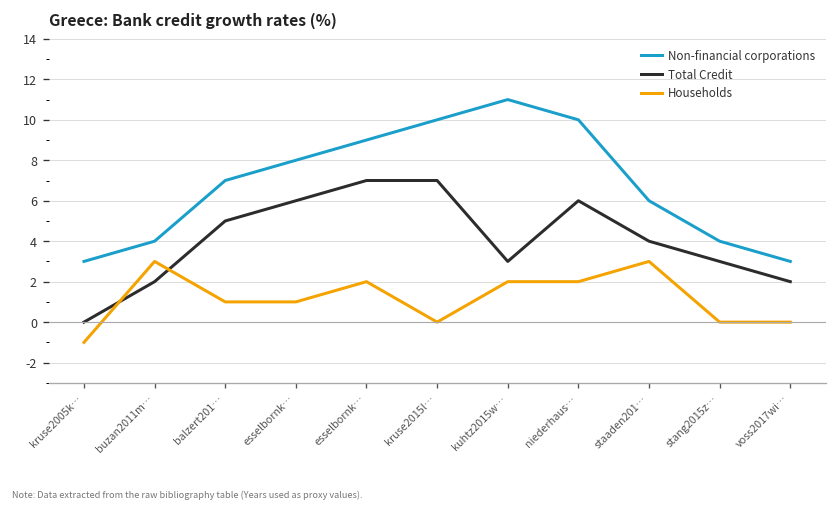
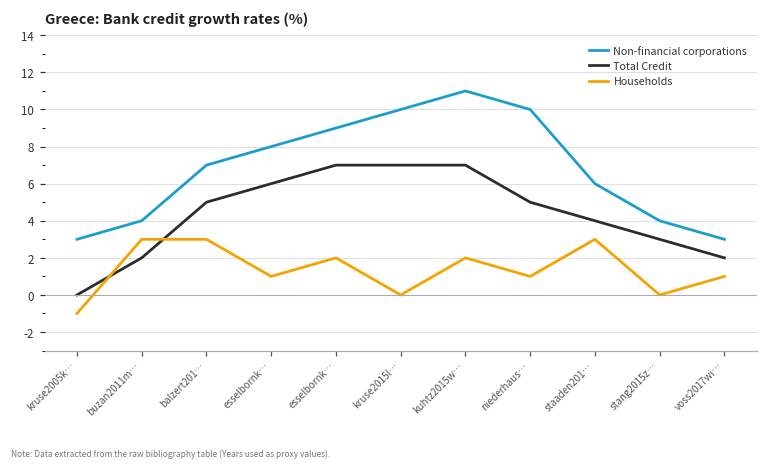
  {
    "Non-financial corporations": {
      "kruse2005k…": 3,
      "buzan2011m…": 4,
      "balzert201…": 7,
      "kruse2015l…": 10,
      "kuhtz2015w…": 11,
      "niederhaus…": 10,
      "staaden201…": 6,
      "stang2015z…": 4,
      "voss2017wi…": 3
    },
    "Total Credit": {
      "kruse2005k…": 0,
      "buzan2011m…": 2,
      "balzert201…": 5,
      "kruse2015l…": 7,
-     "kuhtz2015w…": 3,
-     "niederhaus…": 6,
+     "kuhtz2015w…": 7,
+     "niederhaus…": 5,
      "staaden201…": 4,
      "stang2015z…": 3,
      "voss2017wi…": 2
    },
    "Households": {
      "kruse2005k…": -1,
      "buzan2011m…": 3,
-     "balzert201…": 1,
+     "balzert201…": 3,
      "kruse2015l…": 0,
      "kuhtz2015w…": 2,
-     "niederhaus…": 2,
+     "niederhaus…": 1,
      "staaden201…": 3,
      "stang2015z…": 0,
-     "voss2017wi…": 0
+     "voss2017wi…": 1
    }
  }
